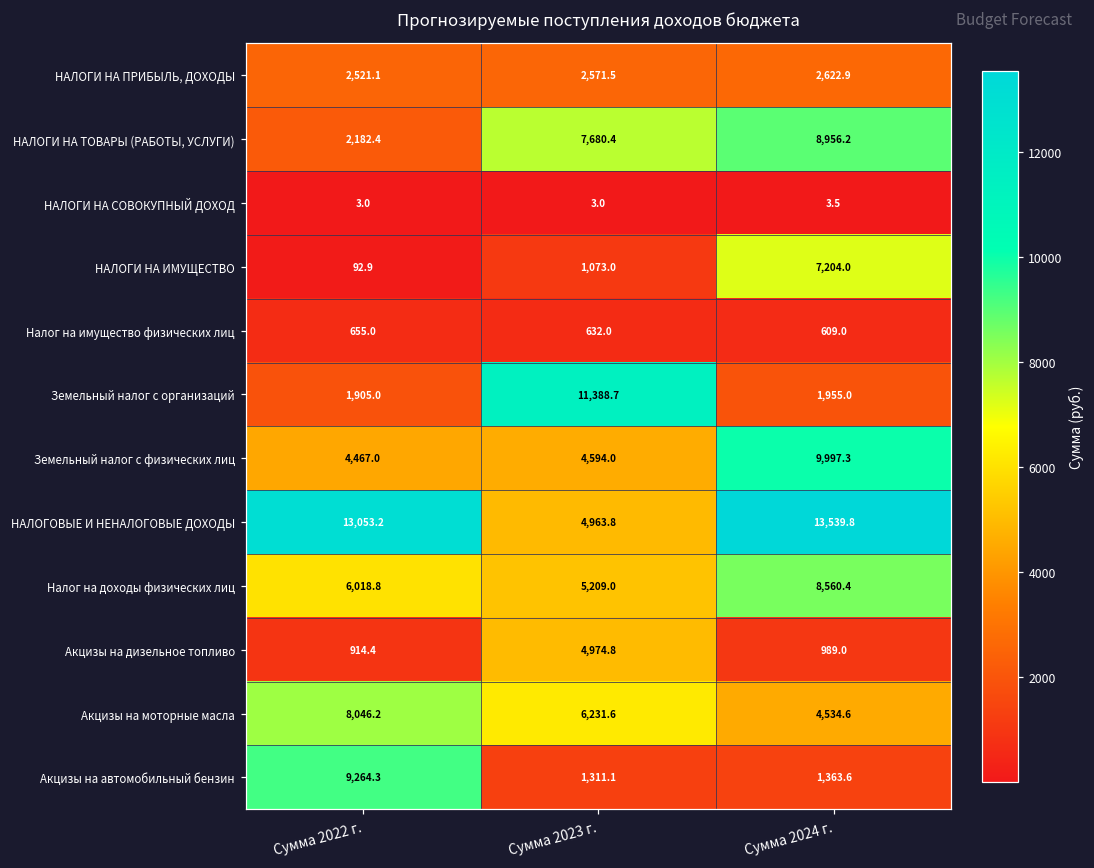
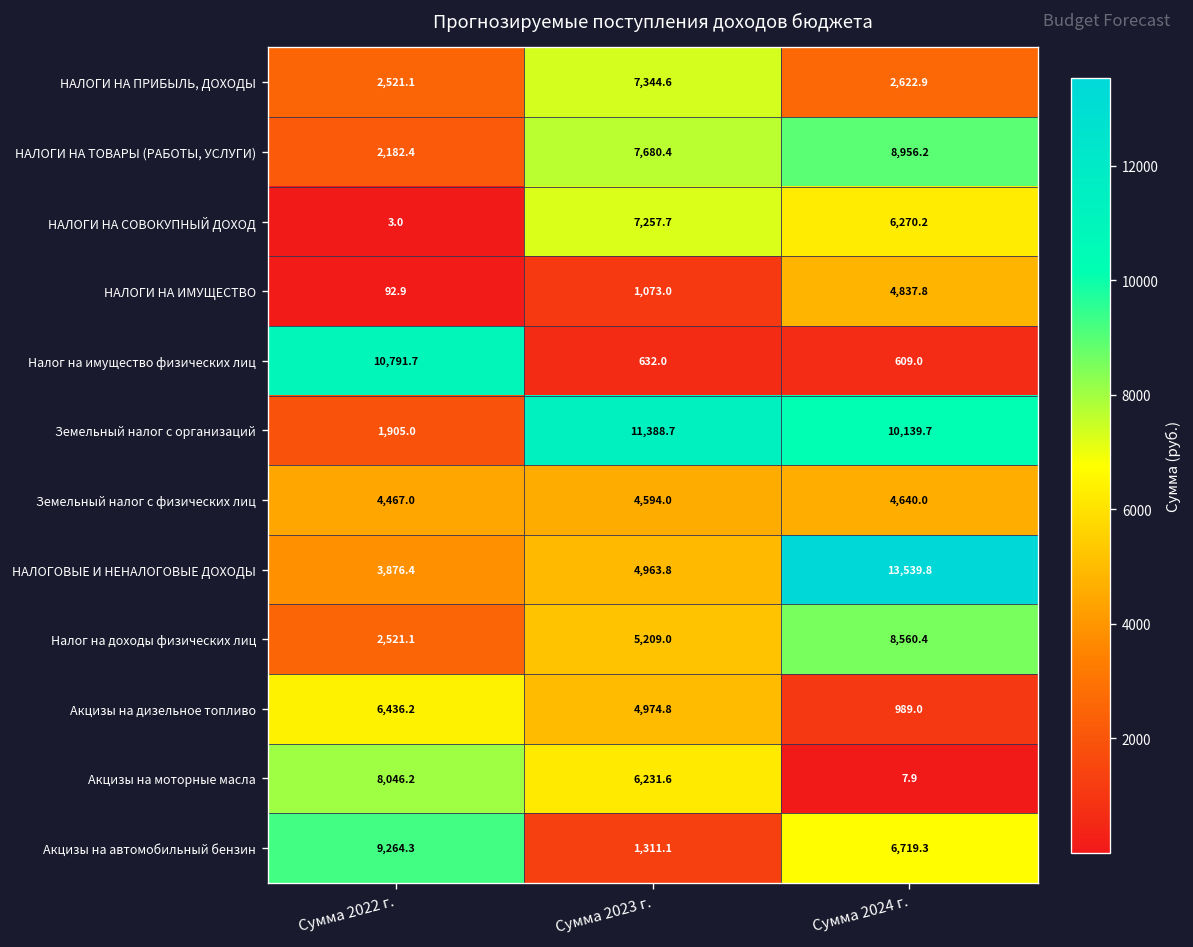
  {
    "НАЛОГИ НА ПРИБЫЛЬ, ДОХОДЫ": {
      "Сумма 2022 г.": "2,521.1",
-     "Сумма 2023 г.": "2,571.5",
+     "Сумма 2023 г.": "7,344.6",
      "Сумма 2024 г.": "2,622.9"
    },
    "НАЛОГИ НА ТОВАРЫ (РАБОТЫ, УСЛУГИ)": {
      "Сумма 2022 г.": "2,182.4",
      "Сумма 2023 г.": "7,680.4",
      "Сумма 2024 г.": "8,956.2"
    },
    "НАЛОГИ НА СОВОКУПНЫЙ ДОХОД": {
      "Сумма 2022 г.": "3.0",
-     "Сумма 2023 г.": "3.0",
-     "Сумма 2024 г.": "3.5"
+     "Сумма 2023 г.": "7,257.7",
+     "Сумма 2024 г.": "6,270.2"
    },
    "НАЛОГИ НА ИМУЩЕСТВО": {
      "Сумма 2022 г.": "92.9",
      "Сумма 2023 г.": "1,073.0",
-     "Сумма 2024 г.": "7,204.0"
+     "Сумма 2024 г.": "4,837.8"
    },
    "Налог на имущество физических лиц": {
-     "Сумма 2022 г.": "655.0",
+     "Сумма 2022 г.": "10,791.7",
      "Сумма 2023 г.": "632.0",
      "Сумма 2024 г.": "609.0"
    },
    "Земельный налог с организаций": {
      "Сумма 2022 г.": "1,905.0",
      "Сумма 2023 г.": "11,388.7",
-     "Сумма 2024 г.": "1,955.0"
+     "Сумма 2024 г.": "10,139.7"
    },
    "Земельный налог с физических лиц": {
      "Сумма 2022 г.": "4,467.0",
      "Сумма 2023 г.": "4,594.0",
-     "Сумма 2024 г.": "9,997.3"
+     "Сумма 2024 г.": "4,640.0"
    },
    "НАЛОГОВЫЕ И НЕНАЛОГОВЫЕ ДОХОДЫ": {
-     "Сумма 2022 г.": "13,053.2",
+     "Сумма 2022 г.": "3,876.4",
      "Сумма 2023 г.": "4,963.8",
      "Сумма 2024 г.": "13,539.8"
    },
    "Налог на доходы физических лиц": {
-     "Сумма 2022 г.": "6,018.8",
+     "Сумма 2022 г.": "2,521.1",
      "Сумма 2023 г.": "5,209.0",
      "Сумма 2024 г.": "8,560.4"
    },
    "Акцизы на дизельное топливо": {
-     "Сумма 2022 г.": "914.4",
+     "Сумма 2022 г.": "6,436.2",
      "Сумма 2023 г.": "4,974.8",
      "Сумма 2024 г.": "989.0"
    },
    "Акцизы на моторные масла": {
      "Сумма 2022 г.": "8,046.2",
      "Сумма 2023 г.": "6,231.6",
-     "Сумма 2024 г.": "4,534.6"
+     "Сумма 2024 г.": "7.9"
    },
    "Акцизы на автомобильный бензин": {
      "Сумма 2022 г.": "9,264.3",
      "Сумма 2023 г.": "1,311.1",
-     "Сумма 2024 г.": "1,363.6"
+     "Сумма 2024 г.": "6,719.3"
    }
  }
